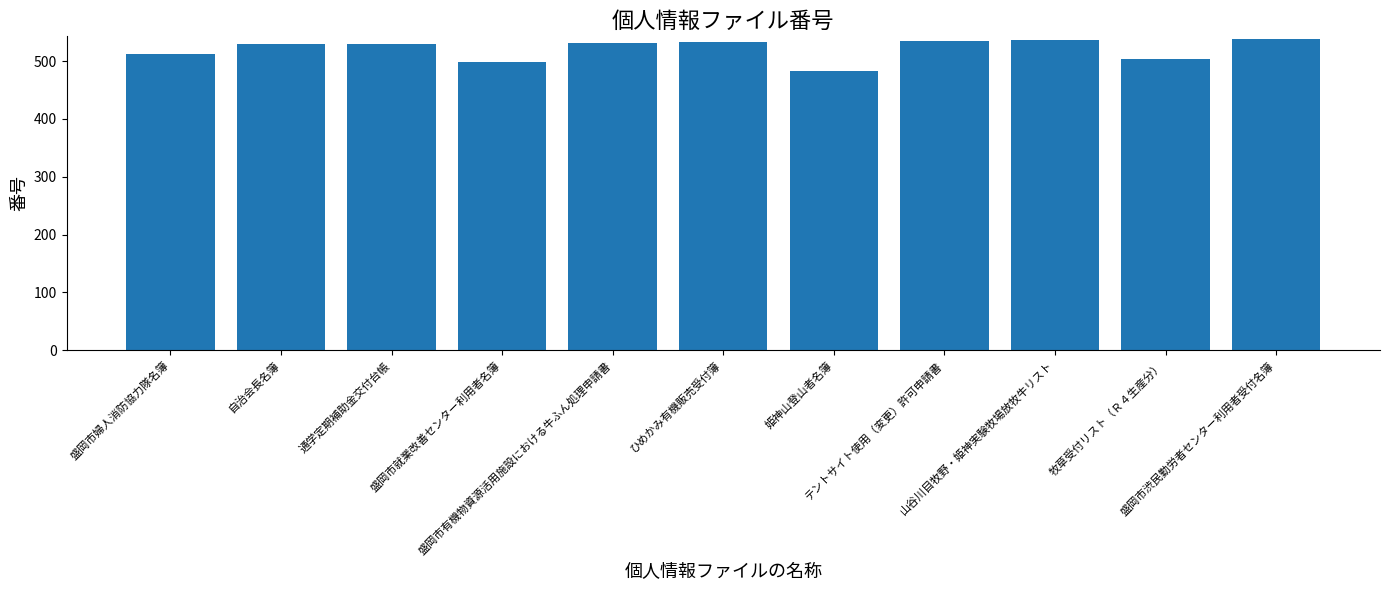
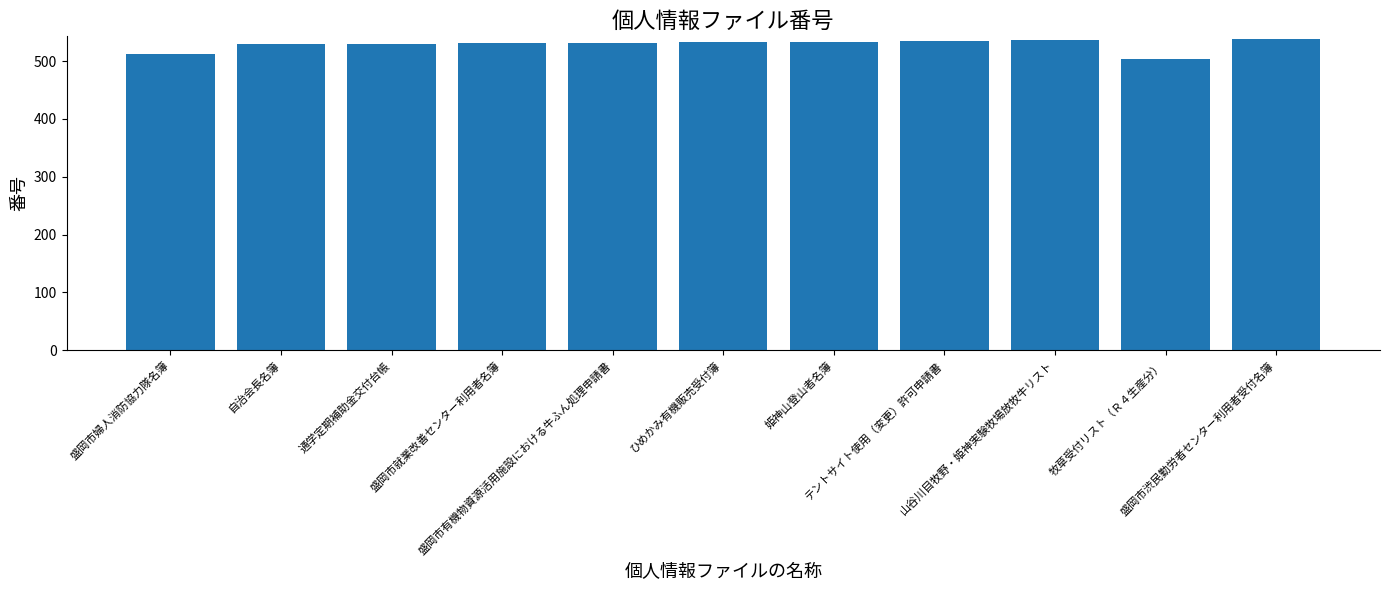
  {
    "盛岡市婦人消防協力隊名簿": 510,
    "自治会長名簿": 530,
    "通学定期補助金交付台帳": 530,
-   "盛岡市就業改善センター利用者名簿": 500,
+   "盛岡市就業改善センター利用者名簿": 530,
    "盛岡市有機物資源活用施設における牛ふん処理申請書": 530,
    "ひめかみ有機販売受付簿": 530,
-   "姫神山登山者名簿": 480,
+   "姫神山登山者名簿": 530,
    "テントサイト使用（変更）許可申請書": 540,
    "山谷川目牧野・姫神実験牧場放牧牛リスト": 540,
    "牧草受付リスト（Ｒ４生産分）": 500,
    "盛岡市渋民勤労者センター利用者受付名簿": 540
  }
